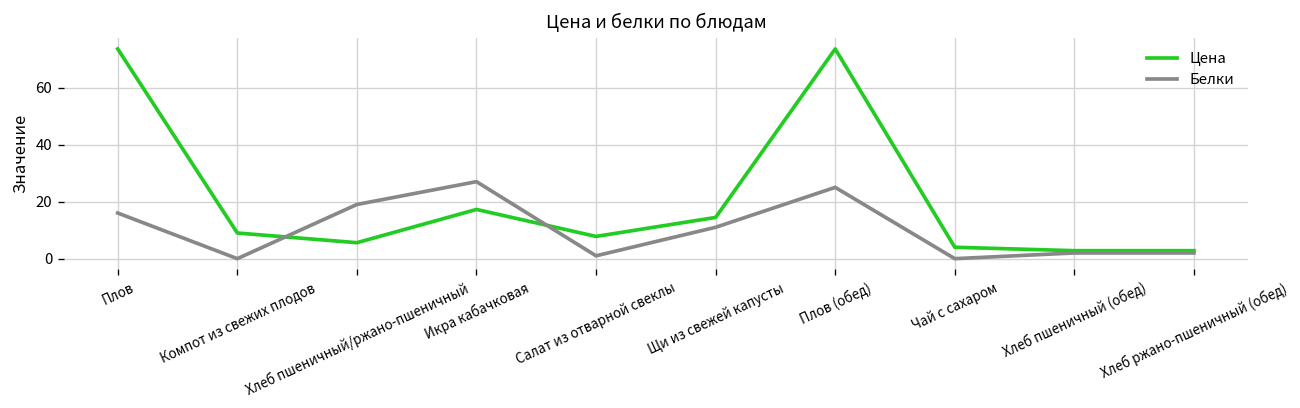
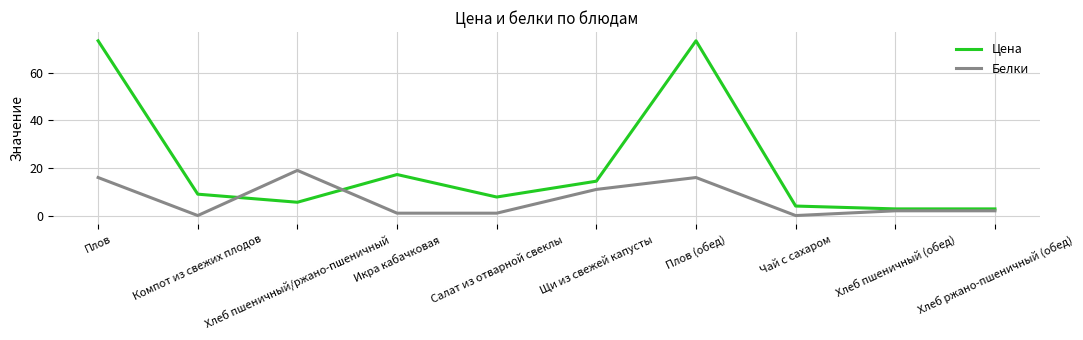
  {
    "Цена": {
      "Плов": 74,
      "Компот из свежих плодов": 9,
      "Хлеб пшеничный/ржано-пшеничный": 6,
      "Икра кабачковая": 17,
      "Салат из отварной свеклы": 8,
      "Щи из свежей капусты": 14,
      "Плов (обед)": 74,
      "Чай с сахаром": 4
    },
    "Белки": {
      "Плов": 16,
      "Компот из свежих плодов": 0,
      "Хлеб пшеничный/ржано-пшеничный": 19,
-     "Икра кабачковая": 27,
+     "Икра кабачковая": 1,
      "Салат из отварной свеклы": 1,
      "Щи из свежей капусты": 11,
-     "Плов (обед)": 25,
+     "Плов (обед)": 16,
      "Чай с сахаром": 0
    }
  }
